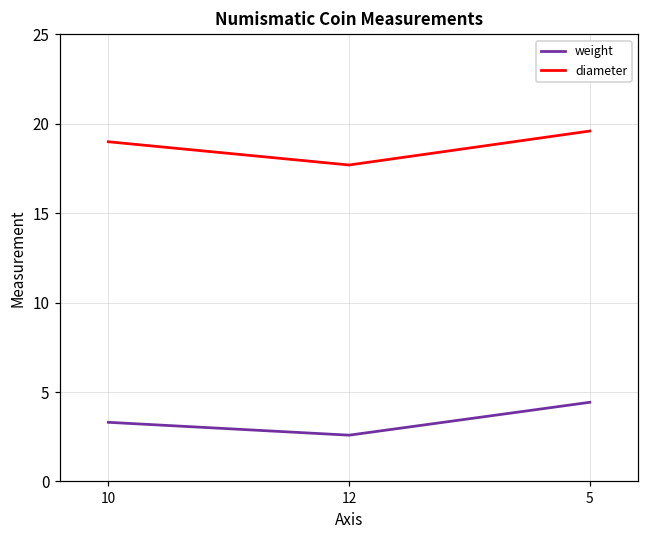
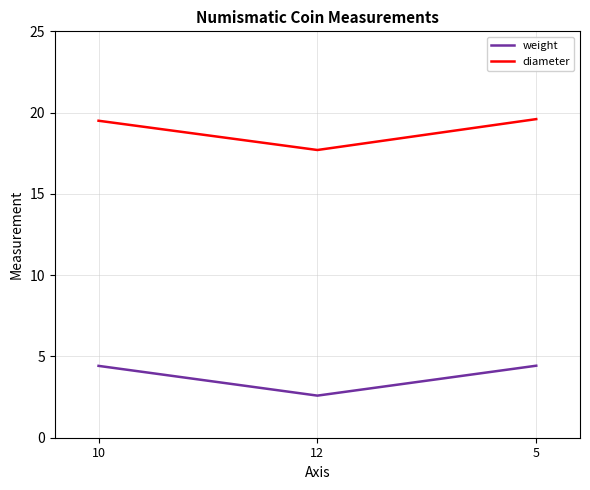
  {
    "weight": {
-     "10": 3.3,
+     "10": 4.4,
      "12": 2.6,
      "5": 4.4
    },
    "diameter": {
-     "10": 19.0,
+     "10": 19.5,
      "12": 17.7,
      "5": 19.6
    }
  }
